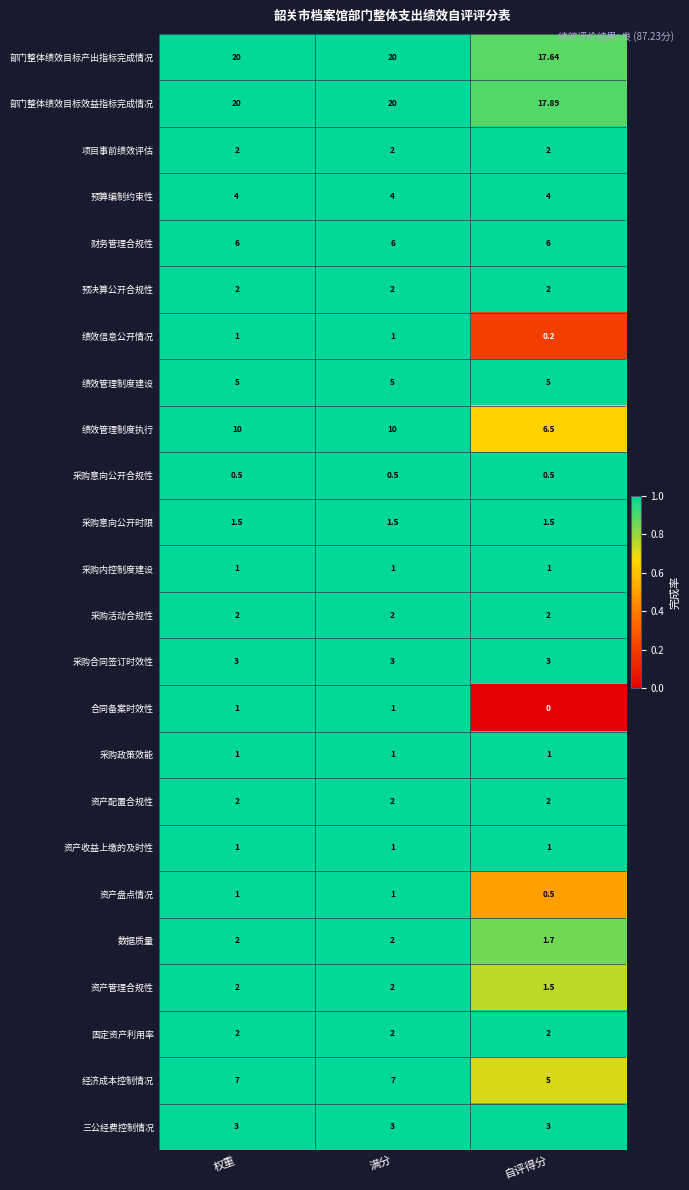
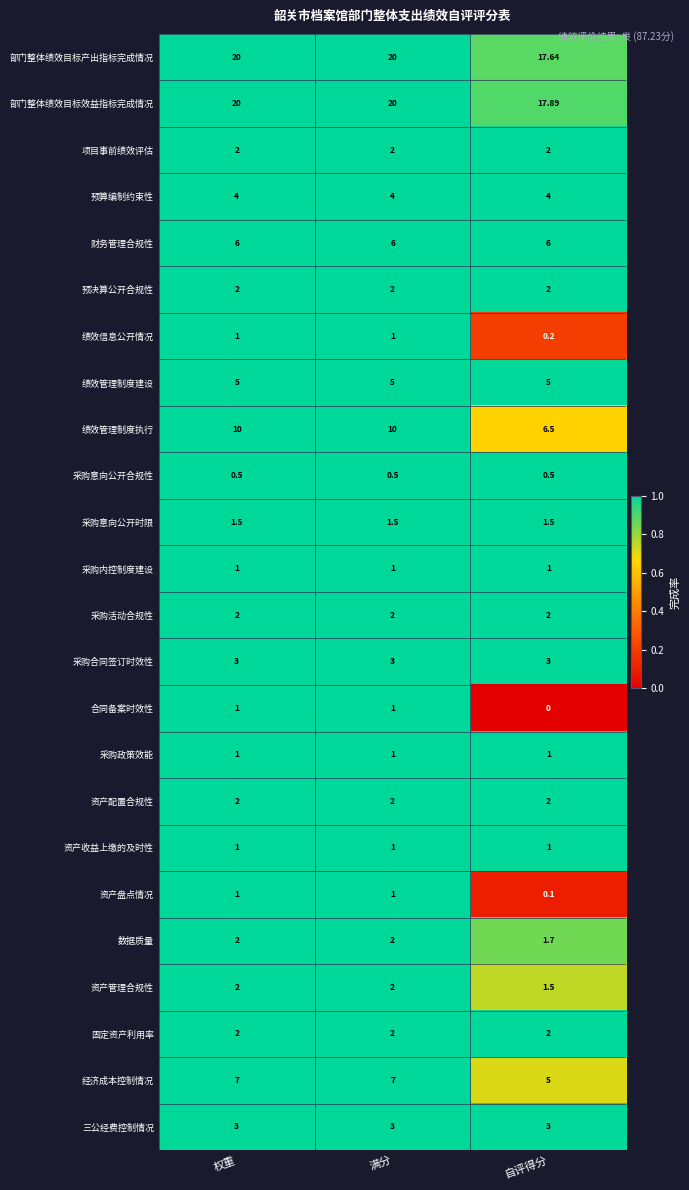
  {
    "部门整体绩效目标产出指标完成情况": {
      "权重": 20,
      "满分": 20,
      "自评得分": 17.64
    },
    "部门整体绩效目标效益指标完成情况": {
      "权重": 20,
      "满分": 20,
      "自评得分": 17.89
    },
    "项目事前绩效评估": {
      "权重": 2,
      "满分": 2,
      "自评得分": 2
    },
    "预算编制约束性": {
      "权重": 4,
      "满分": 4,
      "自评得分": 4
    },
    "财务管理合规性": {
      "权重": 6,
      "满分": 6,
      "自评得分": 6
    },
    "预决算公开合规性": {
      "权重": 2,
      "满分": 2,
      "自评得分": 2
    },
    "绩效信息公开情况": {
      "权重": 1,
      "满分": 1,
      "自评得分": 0.2
    },
    "绩效管理制度建设": {
      "权重": 5,
      "满分": 5,
      "自评得分": 5
    },
    "绩效管理制度执行": {
      "权重": 10,
      "满分": 10,
      "自评得分": 6.5
    },
    "采购意向公开合规性": {
      "权重": 0.5,
      "满分": 0.5,
      "自评得分": 0.5
    },
    "采购意向公开时限": {
      "权重": 1.5,
      "满分": 1.5,
      "自评得分": 1.5
    },
    "采购内控制度建设": {
      "权重": 1,
      "满分": 1,
      "自评得分": 1
    },
    "采购活动合规性": {
      "权重": 2,
      "满分": 2,
      "自评得分": 2
    },
    "采购合同签订时效性": {
      "权重": 3,
      "满分": 3,
      "自评得分": 3
    },
    "合同备案时效性": {
      "权重": 1,
      "满分": 1,
      "自评得分": 0
    },
    "采购政策效能": {
      "权重": 1,
      "满分": 1,
      "自评得分": 1
    },
    "资产配置合规性": {
      "权重": 2,
      "满分": 2,
      "自评得分": 2
    },
    "资产收益上缴的及时性": {
      "权重": 1,
      "满分": 1,
      "自评得分": 1
    },
    "资产盘点情况": {
      "权重": 1,
      "满分": 1,
-     "自评得分": 0.5
+     "自评得分": 0.1
    },
    "数据质量": {
      "权重": 2,
      "满分": 2,
      "自评得分": 1.7
    },
    "资产管理合规性": {
      "权重": 2,
      "满分": 2,
      "自评得分": 1.5
    },
    "固定资产利用率": {
      "权重": 2,
      "满分": 2,
      "自评得分": 2
    },
    "经济成本控制情况": {
      "权重": 7,
      "满分": 7,
      "自评得分": 5
    },
    "三公经费控制情况": {
      "权重": 3,
      "满分": 3,
      "自评得分": 3
    }
  }
